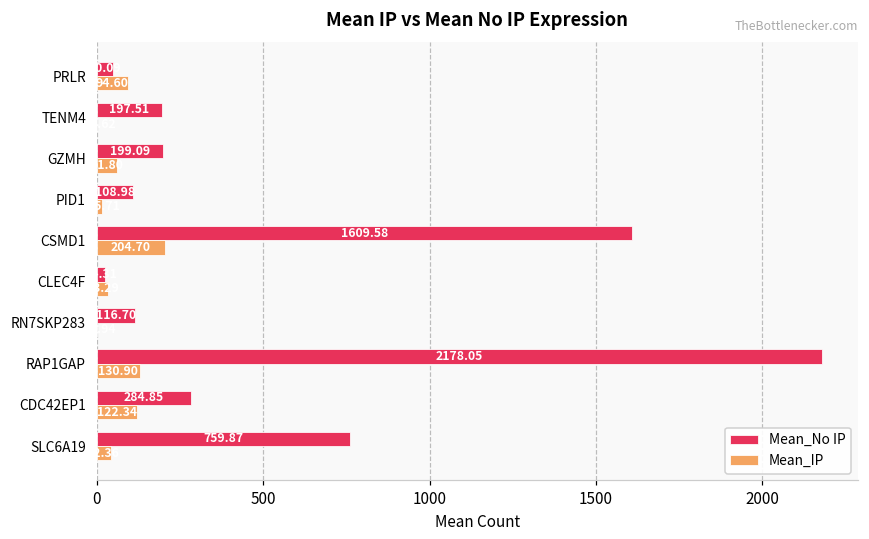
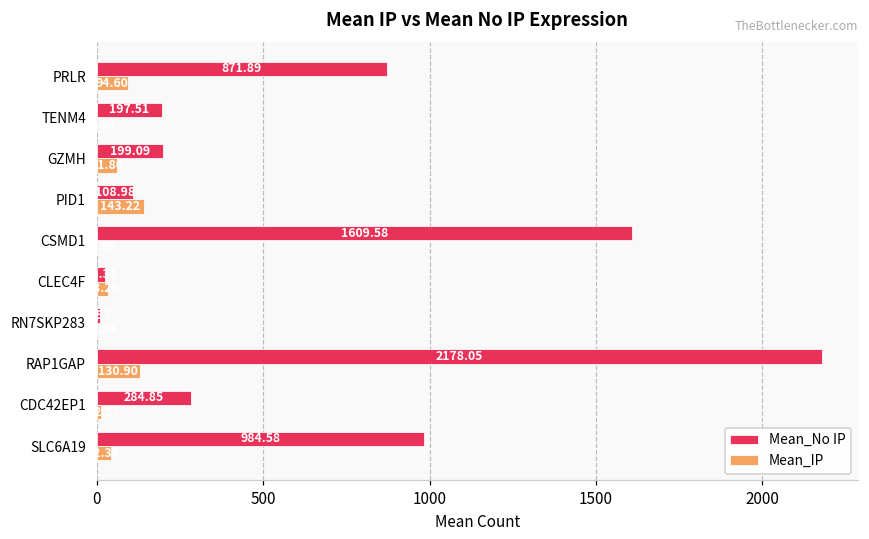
  {
    "Mean_No IP": {
-     "PRLR": 50,
+     "PRLR": 870,
      "TENM4": 197.51,
      "GZMH": 199.09,
      "PID1": 108.98,
      "CSMD1": 1609.58,
-     "RN7SKP283": 120,
+     "RN7SKP283": 10,
      "RAP1GAP": 2178.05,
      "CDC42EP1": 284.85,
-     "SLC6A19": 759.87
+     "SLC6A19": 984.58
    },
    "Mean_IP": {
      "GZMH": 60,
-     "PID1": 20,
-     "CSMD1": 200,
+     "PID1": 140,
+     "CSMD1": 0,
      "CLEC4F": 30,
-     "CDC42EP1": 120,
+     "CDC42EP1": 10,
      "SLC6A19": 40
    }
  }
